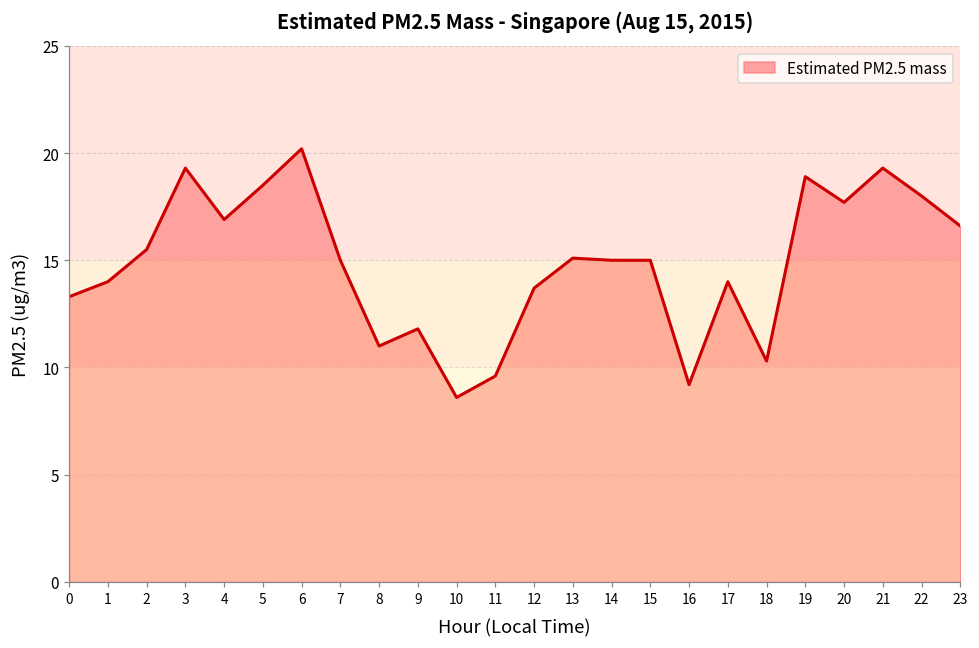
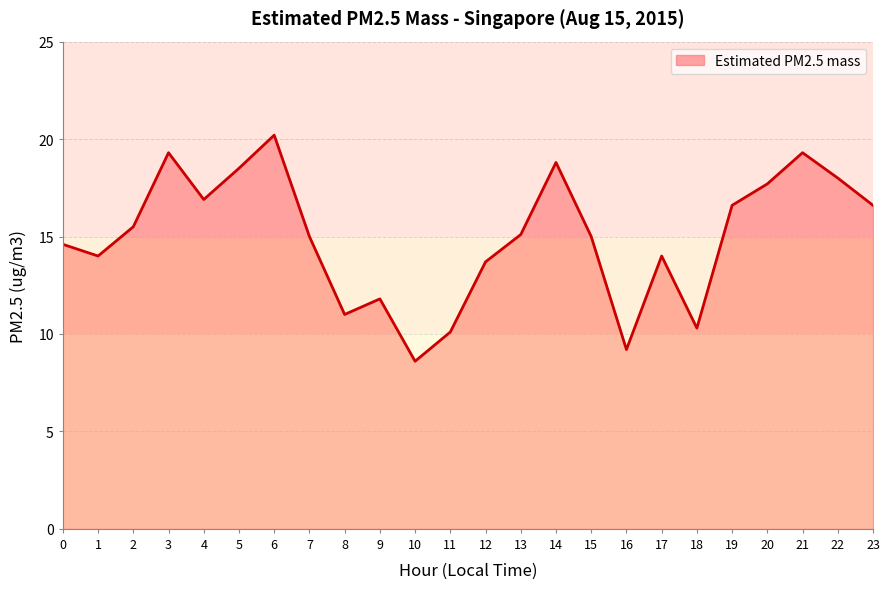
  {
-   "0": 13.3,
+   "0": 14.6,
    "1": 14.0,
    "2": 15.5,
    "3": 19.3,
    "4": 16.9,
    "5": 18.5,
    "6": 20.2,
    "7": 15.0,
    "8": 11.0,
    "9": 11.8,
    "10": 8.6,
-   "11": 9.6,
+   "11": 10.1,
    "12": 13.7,
    "13": 15.1,
-   "14": 15.0,
+   "14": 18.8,
    "15": 15.0,
    "16": 9.2,
    "17": 14.0,
    "18": 10.3,
-   "19": 18.9,
+   "19": 16.6,
    "20": 17.7,
    "21": 19.3,
    "22": 18.0,
    "23": 16.6
  }
